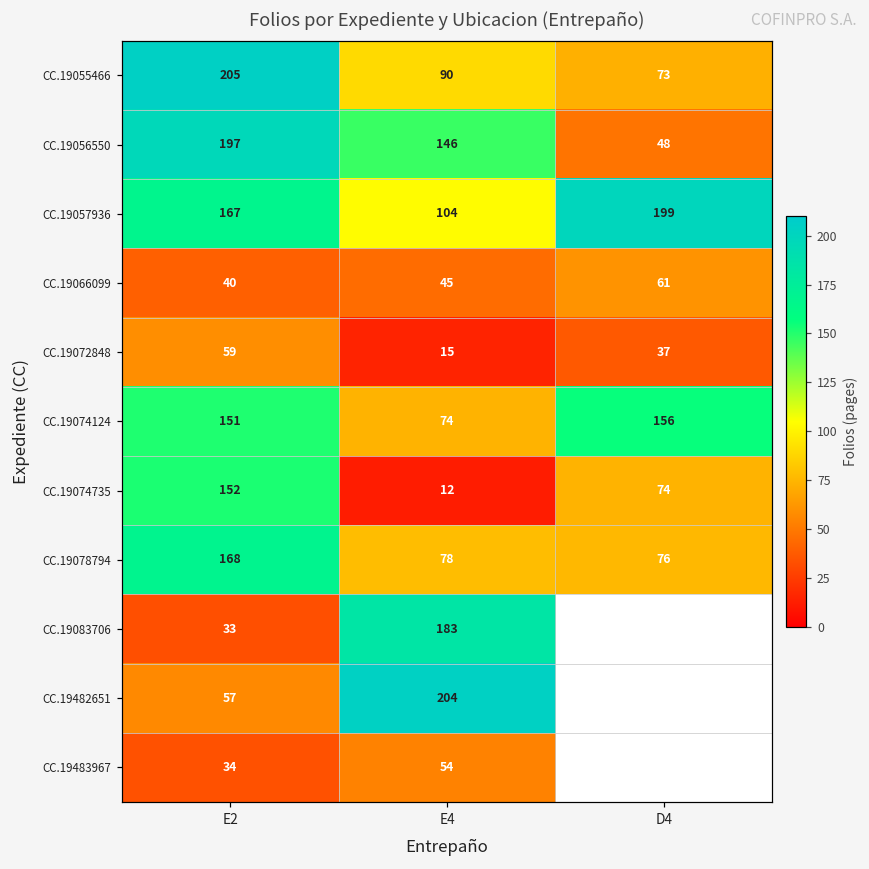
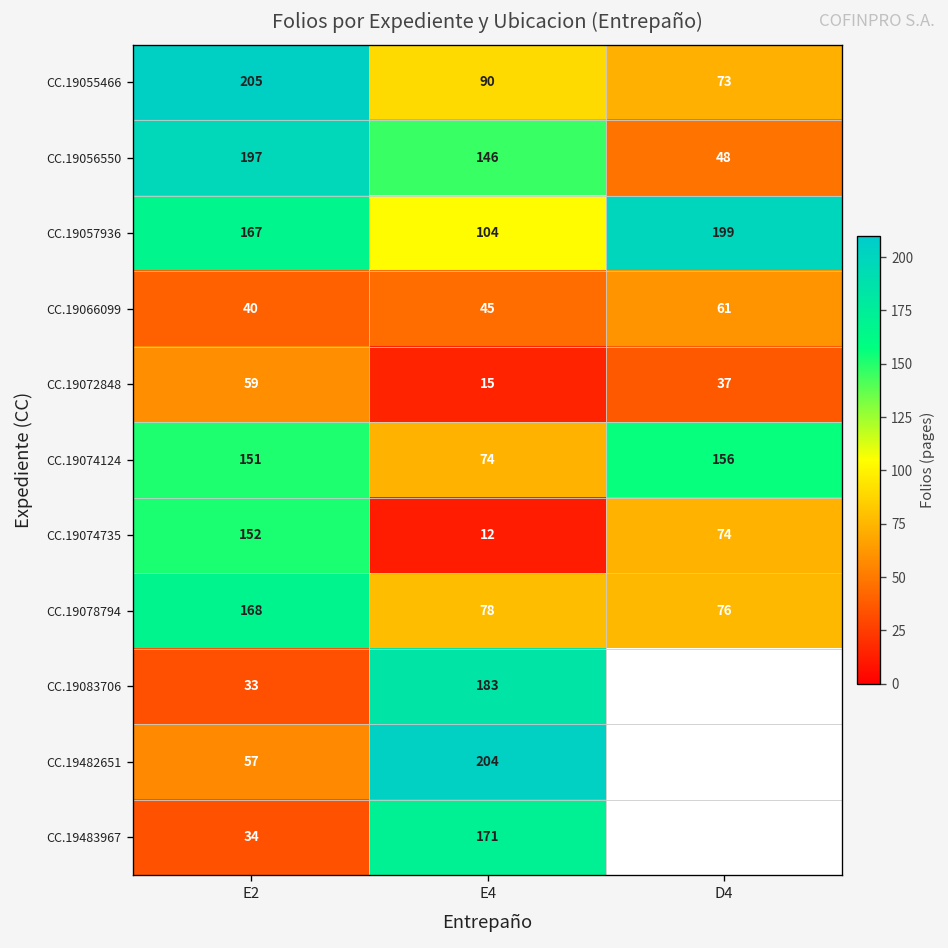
  {
    "CC.19055466": {
      "E2": 205,
      "E4": 90,
      "D4": 73
    },
    "CC.19056550": {
      "E2": 197,
      "E4": 146,
      "D4": 48
    },
    "CC.19057936": {
      "E2": 167,
      "E4": 104,
      "D4": 199
    },
    "CC.19066099": {
      "E2": 40,
      "E4": 45,
      "D4": 61
    },
    "CC.19072848": {
      "E2": 59,
      "E4": 15,
      "D4": 37
    },
    "CC.19074124": {
      "E2": 151,
      "E4": 74,
      "D4": 156
    },
    "CC.19074735": {
      "E2": 152,
      "E4": 12,
      "D4": 74
    },
    "CC.19078794": {
      "E2": 168,
      "E4": 78,
      "D4": 76
    },
    "CC.19083706": {
      "E2": 33,
      "E4": 183
    },
    "CC.19482651": {
      "E2": 57,
      "E4": 204
    },
    "CC.19483967": {
      "E2": 34,
-     "E4": 54
+     "E4": 171
    }
  }
